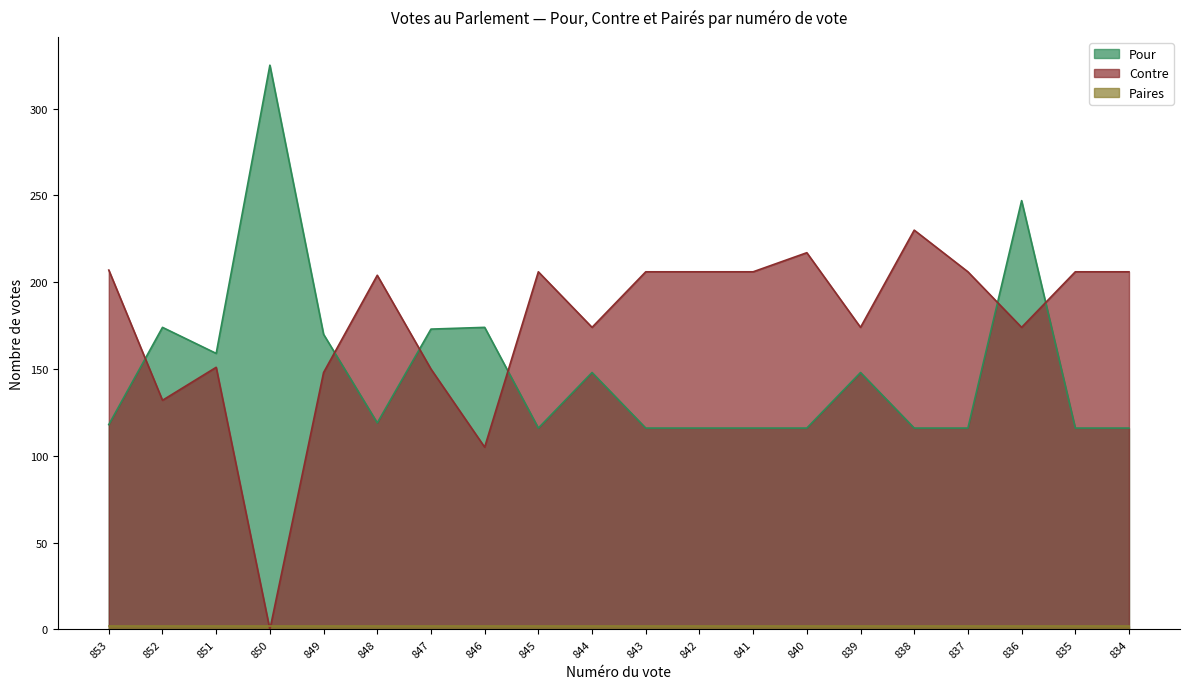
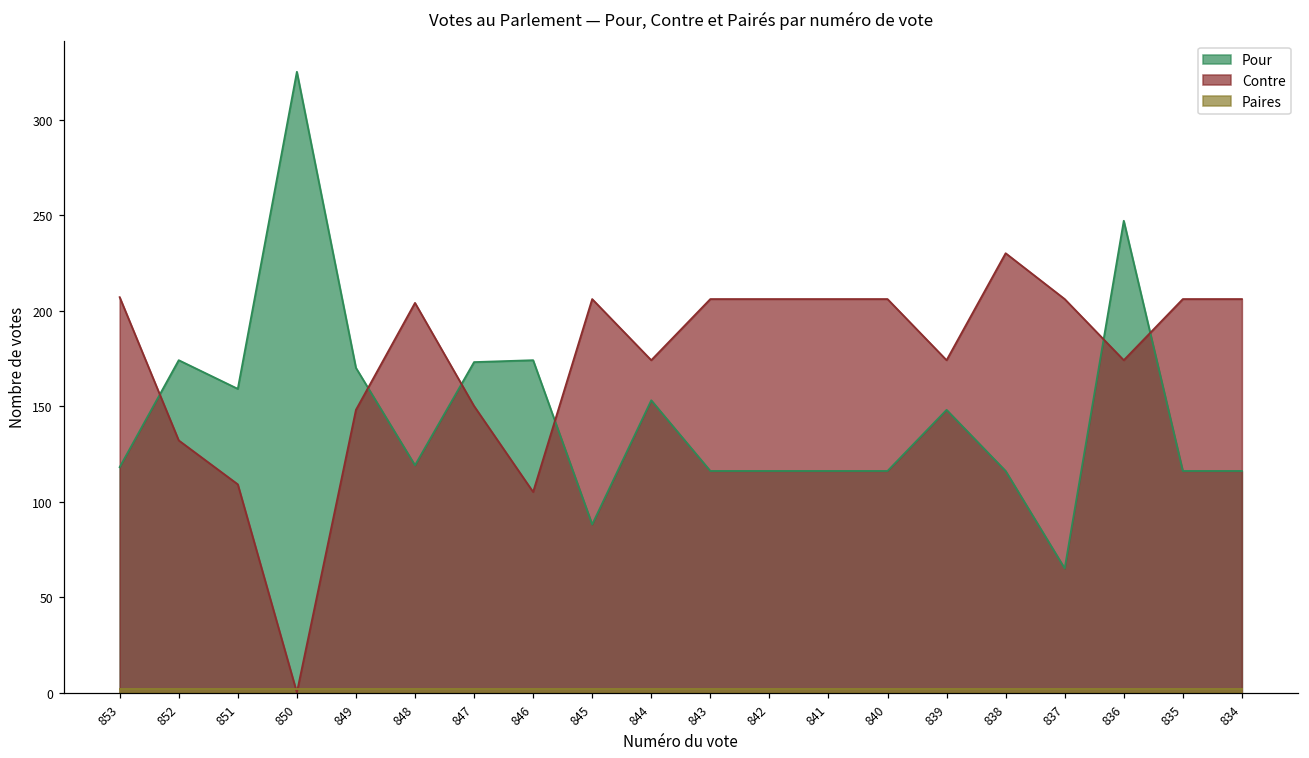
  {
    "Pour": {
      "853": 118,
      "852": 174,
      "851": 159,
      "850": 325,
      "849": 170,
      "848": 119,
      "847": 173,
      "846": 174,
-     "845": 116,
-     "844": 148,
+     "845": 88,
+     "844": 153,
      "843": 116,
      "842": 116,
      "841": 116,
      "840": 116,
      "839": 148,
      "838": 116,
-     "837": 116,
+     "837": 65,
      "836": 247,
      "835": 116,
      "834": 116
    },
    "Contre": {
      "853": 207,
      "852": 132,
-     "851": 151,
+     "851": 109,
      "850": 0,
      "849": 148,
      "848": 204,
      "847": 150,
      "846": 105,
      "845": 206,
      "844": 174,
      "843": 206,
      "842": 206,
      "841": 206,
-     "840": 217,
+     "840": 206,
      "839": 174,
      "838": 230,
      "837": 206,
      "836": 174,
      "835": 206,
      "834": 206
    },
    "Paires": {
      "853": 2,
      "852": 2,
      "851": 2,
      "850": 2,
      "849": 2,
      "848": 2,
      "847": 2,
      "846": 2,
      "845": 2,
      "844": 2,
      "843": 2,
      "842": 2,
      "841": 2,
      "840": 2,
      "839": 2,
      "838": 2,
      "837": 2,
      "836": 2,
      "835": 2,
      "834": 2
    }
  }
